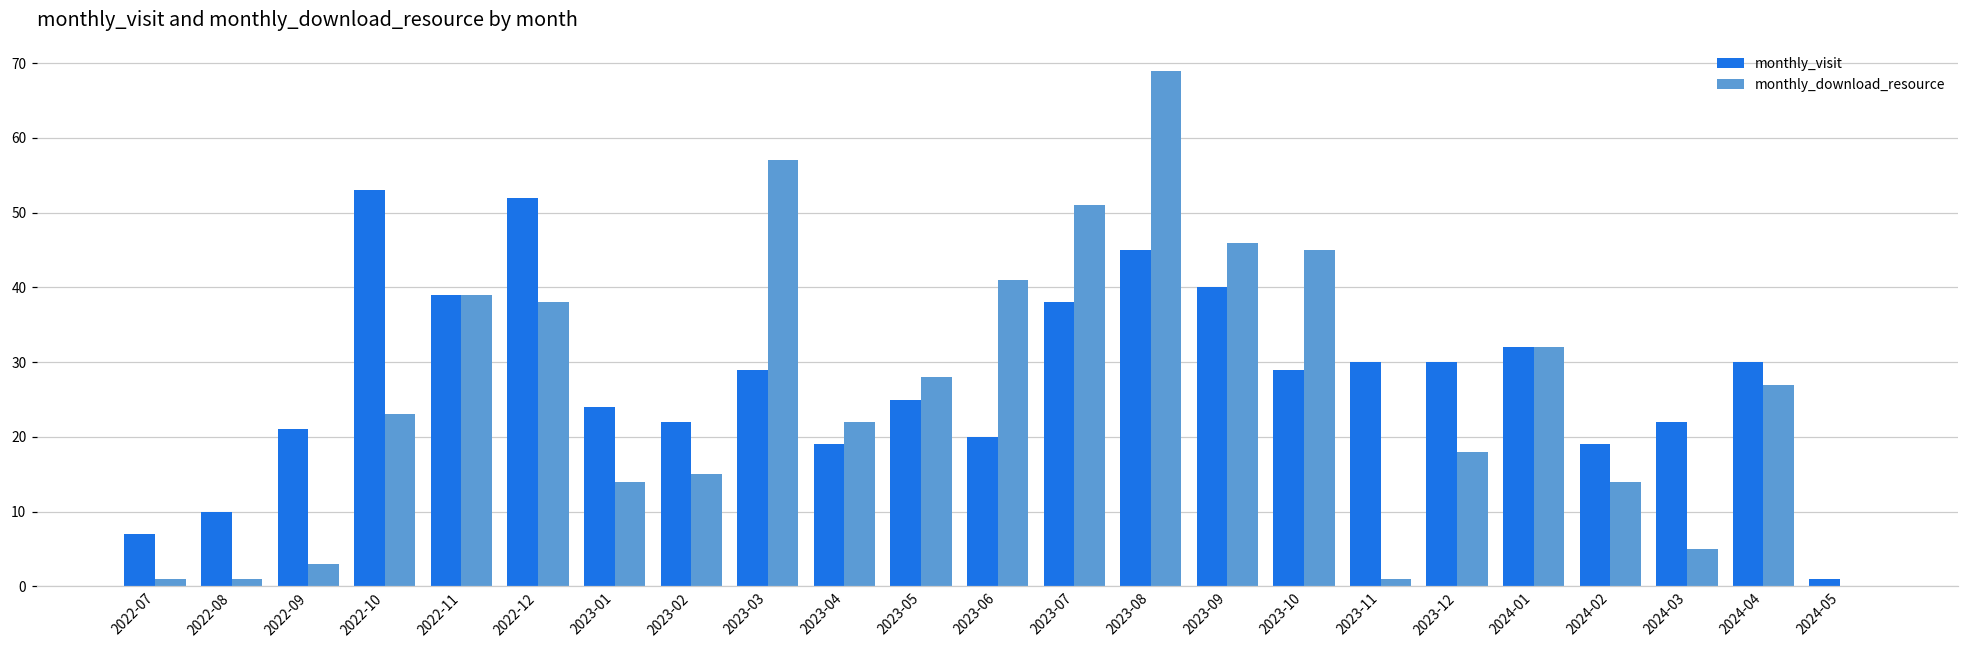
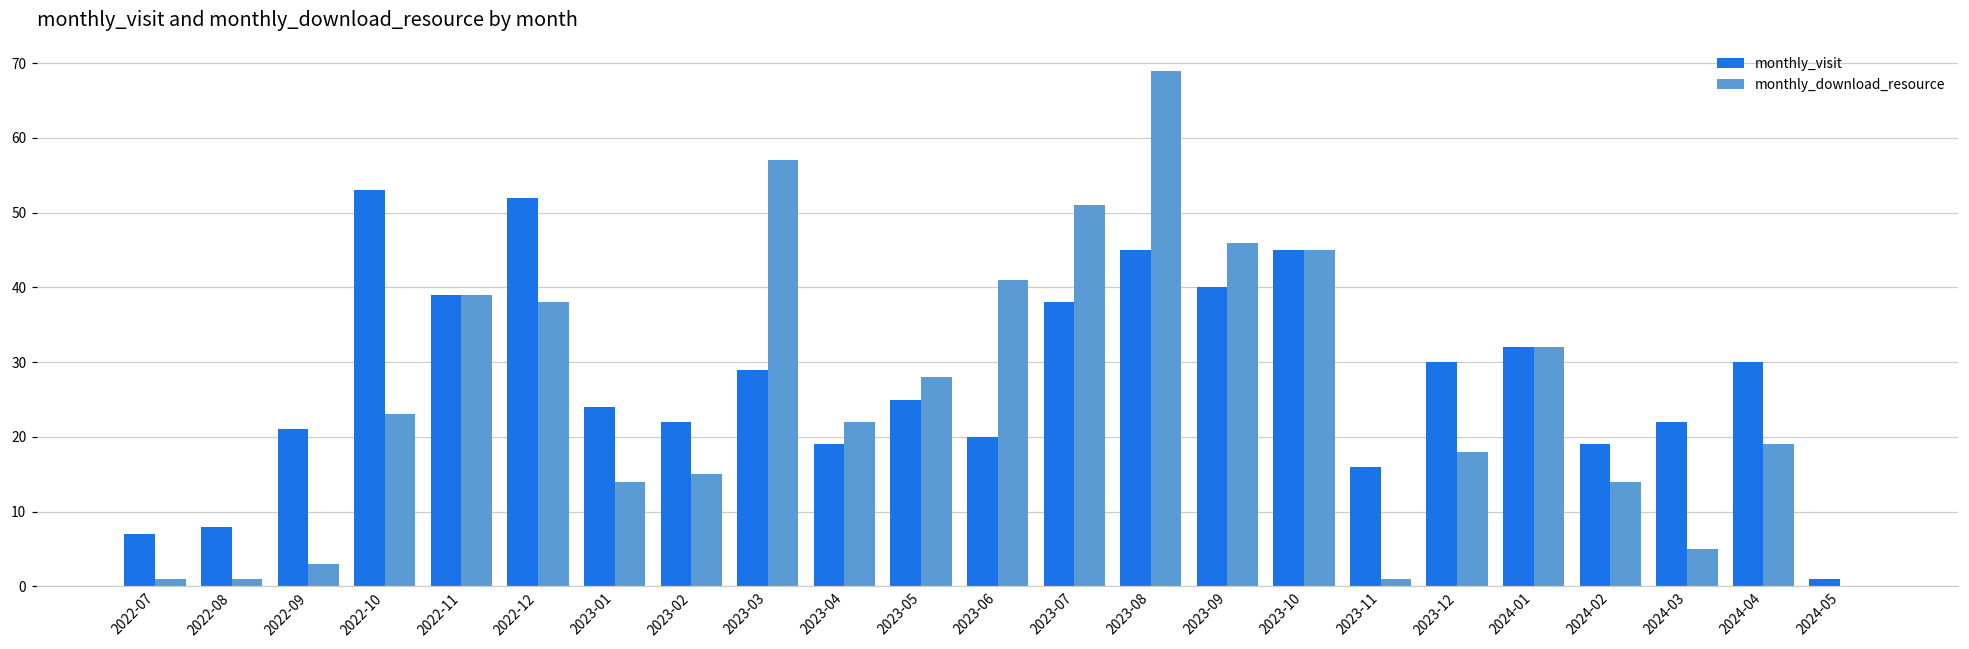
  {
    "monthly_visit": {
      "2022-07": 7,
-     "2022-08": 10,
+     "2022-08": 8,
      "2022-09": 21,
      "2022-10": 53,
      "2022-11": 39,
      "2022-12": 52,
      "2023-01": 24,
      "2023-02": 22,
      "2023-03": 29,
      "2023-04": 19,
      "2023-05": 25,
      "2023-06": 20,
      "2023-07": 38,
      "2023-08": 45,
      "2023-09": 40,
-     "2023-10": 29,
-     "2023-11": 30,
+     "2023-10": 45,
+     "2023-11": 16,
      "2023-12": 30,
      "2024-01": 32,
      "2024-02": 19,
      "2024-03": 22,
      "2024-04": 30,
      "2024-05": 1
    },
    "monthly_download_resource": {
      "2022-07": 1,
      "2022-08": 1,
      "2022-09": 3,
      "2022-10": 23,
      "2022-11": 39,
      "2022-12": 38,
      "2023-01": 14,
      "2023-02": 15,
      "2023-03": 57,
      "2023-04": 22,
      "2023-05": 28,
      "2023-06": 41,
      "2023-07": 51,
      "2023-08": 69,
      "2023-09": 46,
      "2023-10": 45,
      "2023-11": 1,
      "2023-12": 18,
      "2024-01": 32,
      "2024-02": 14,
      "2024-03": 5,
-     "2024-04": 27,
+     "2024-04": 19,
      "2024-05": 0
    }
  }
